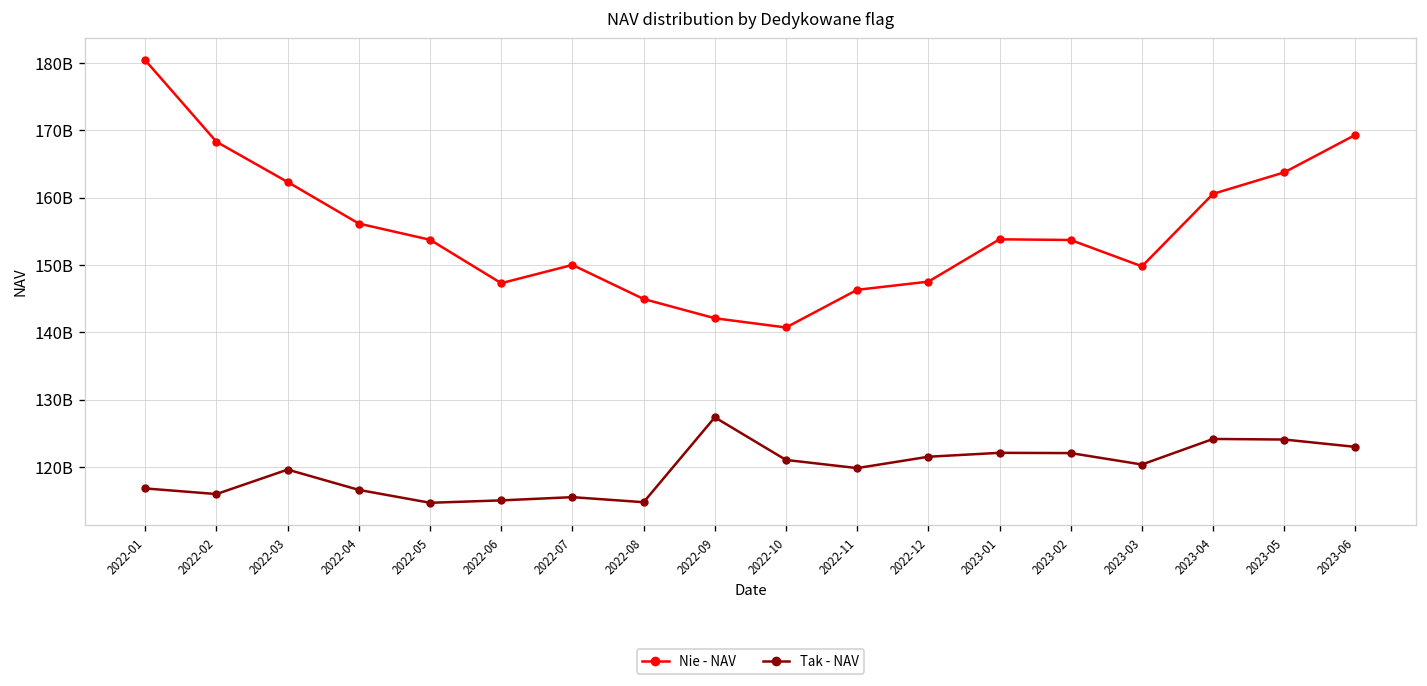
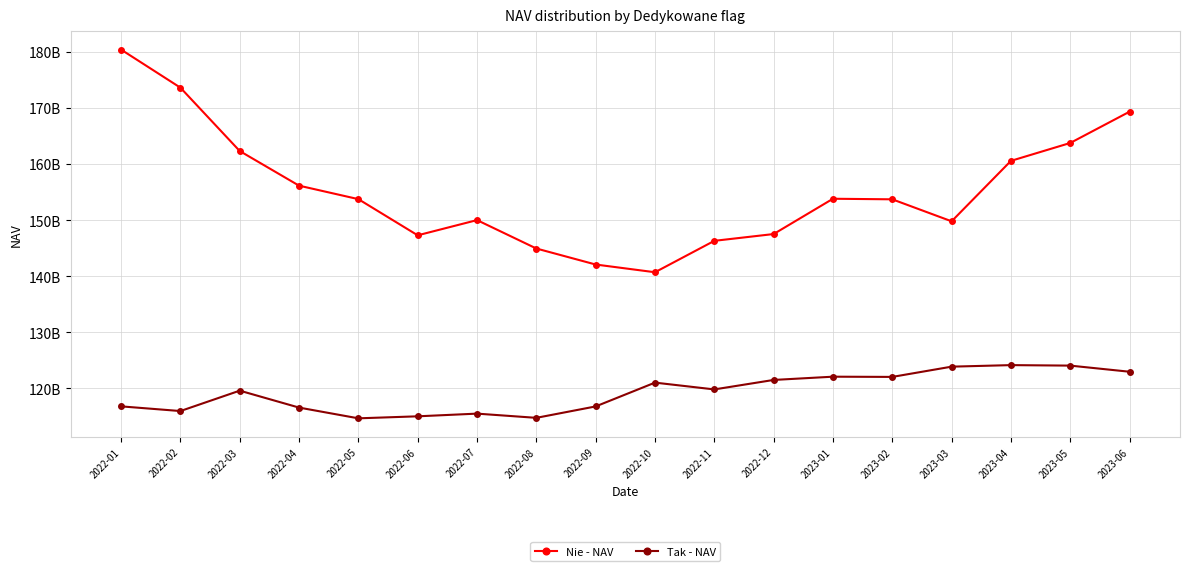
  {
    "Nie - NAV": {
      "2022-01": 180000000000,
-     "2022-02": 168000000000,
+     "2022-02": 174000000000,
      "2022-03": 162000000000,
      "2022-04": 156000000000,
      "2022-05": 154000000000,
      "2022-06": 147000000000,
      "2022-07": 150000000000,
      "2022-08": 145000000000,
      "2022-09": 142000000000,
      "2022-10": 141000000000,
      "2022-11": 146000000000,
      "2022-12": 148000000000,
      "2023-01": 154000000000,
      "2023-02": 154000000000,
      "2023-03": 150000000000,
      "2023-04": 161000000000,
      "2023-05": 164000000000,
      "2023-06": 169000000000
    },
    "Tak - NAV": {
      "2022-01": 117000000000,
      "2022-02": 116000000000,
      "2022-03": 120000000000,
      "2022-04": 117000000000,
      "2022-05": 115000000000,
      "2022-06": 115000000000,
      "2022-07": 116000000000,
      "2022-08": 115000000000,
-     "2022-09": 127000000000,
+     "2022-09": 117000000000,
      "2022-10": 121000000000,
      "2022-11": 120000000000,
      "2022-12": 122000000000,
      "2023-01": 122000000000,
      "2023-02": 122000000000,
-     "2023-03": 120000000000,
+     "2023-03": 124000000000,
      "2023-04": 124000000000,
      "2023-05": 124000000000,
      "2023-06": 123000000000
    }
  }
